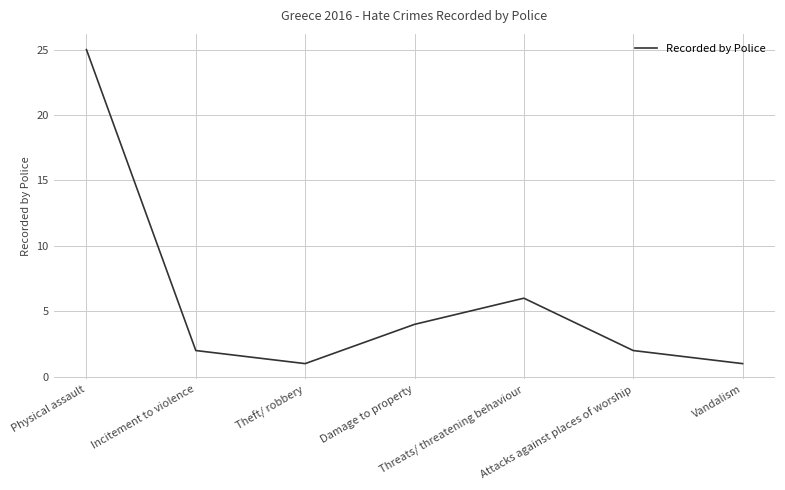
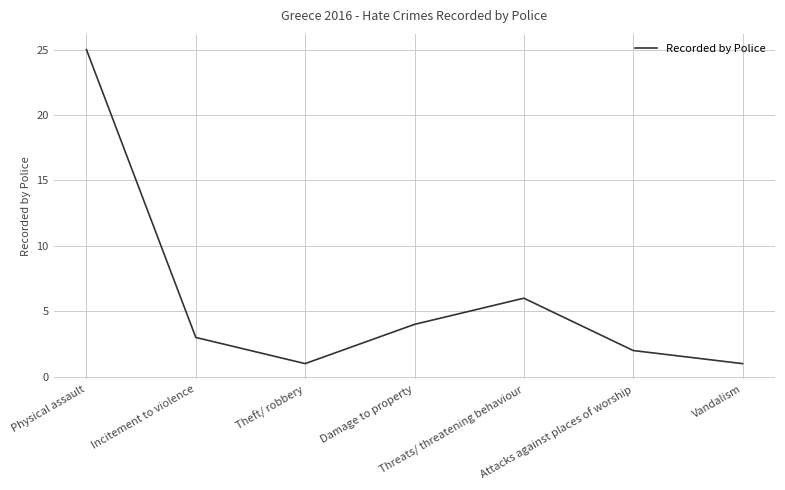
  {
    "Physical assault": 25,
-   "Incitement to violence": 2,
+   "Incitement to violence": 3,
    "Theft/ robbery": 1,
    "Damage to property": 4,
    "Threats/ threatening behaviour": 6,
    "Attacks against places of worship": 2,
    "Vandalism": 1
  }
